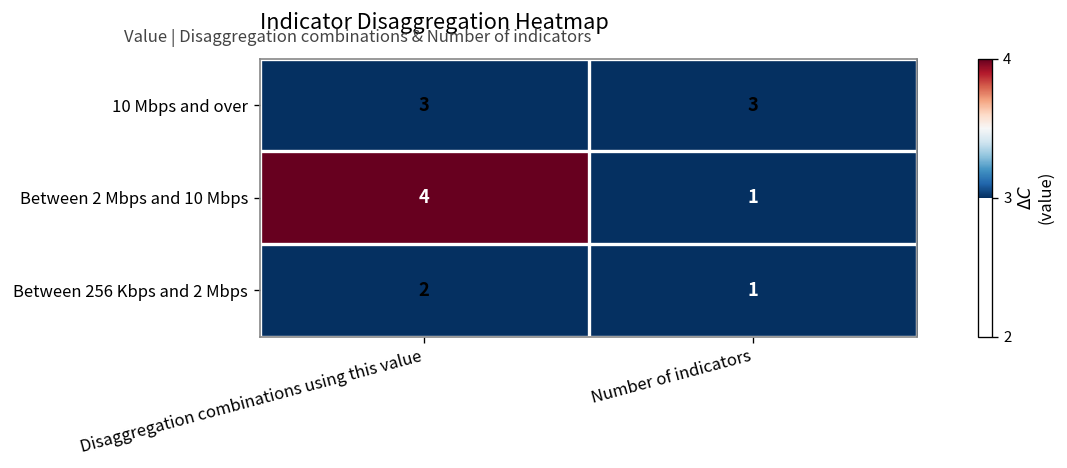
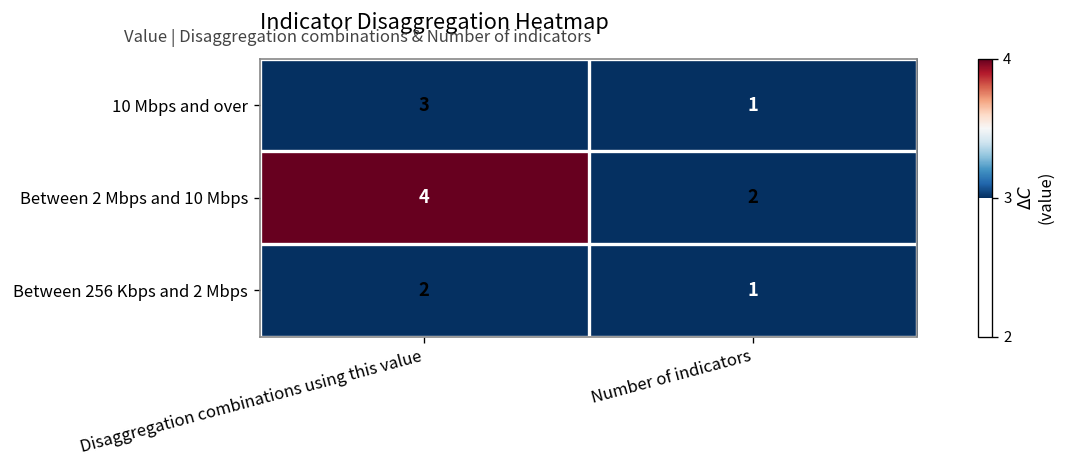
  {
    "10 Mbps and over": {
      "Disaggregation combinations using this value": 3,
-     "Number of indicators": 3
+     "Number of indicators": 1
    },
    "Between 2 Mbps and 10 Mbps": {
      "Disaggregation combinations using this value": 4,
-     "Number of indicators": 1
+     "Number of indicators": 2
    },
    "Between 256 Kbps and 2 Mbps": {
      "Disaggregation combinations using this value": 2,
      "Number of indicators": 1
    }
  }
